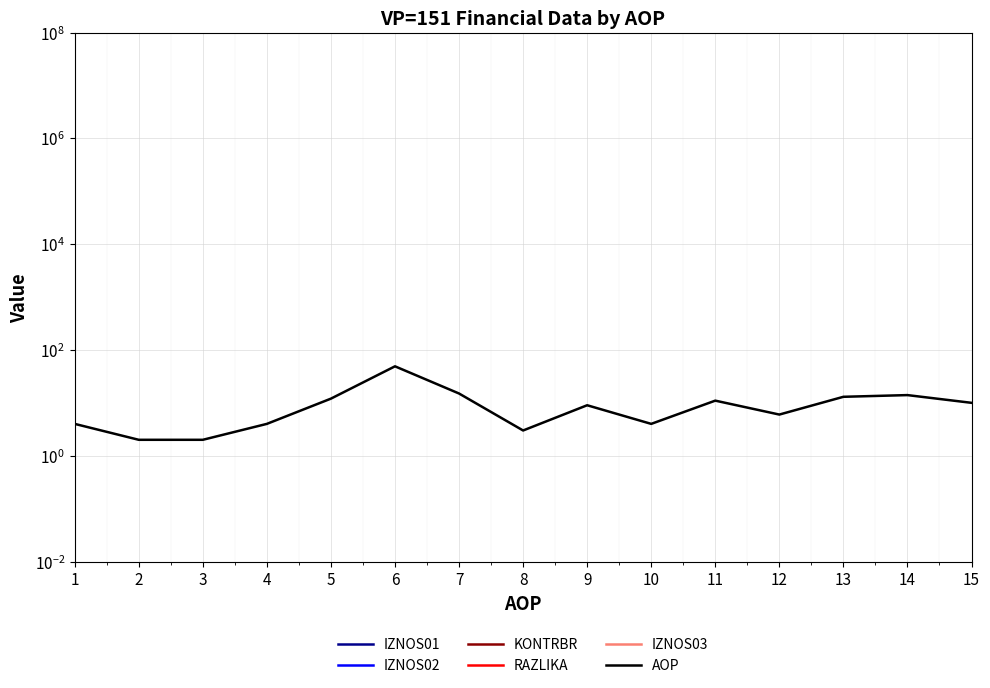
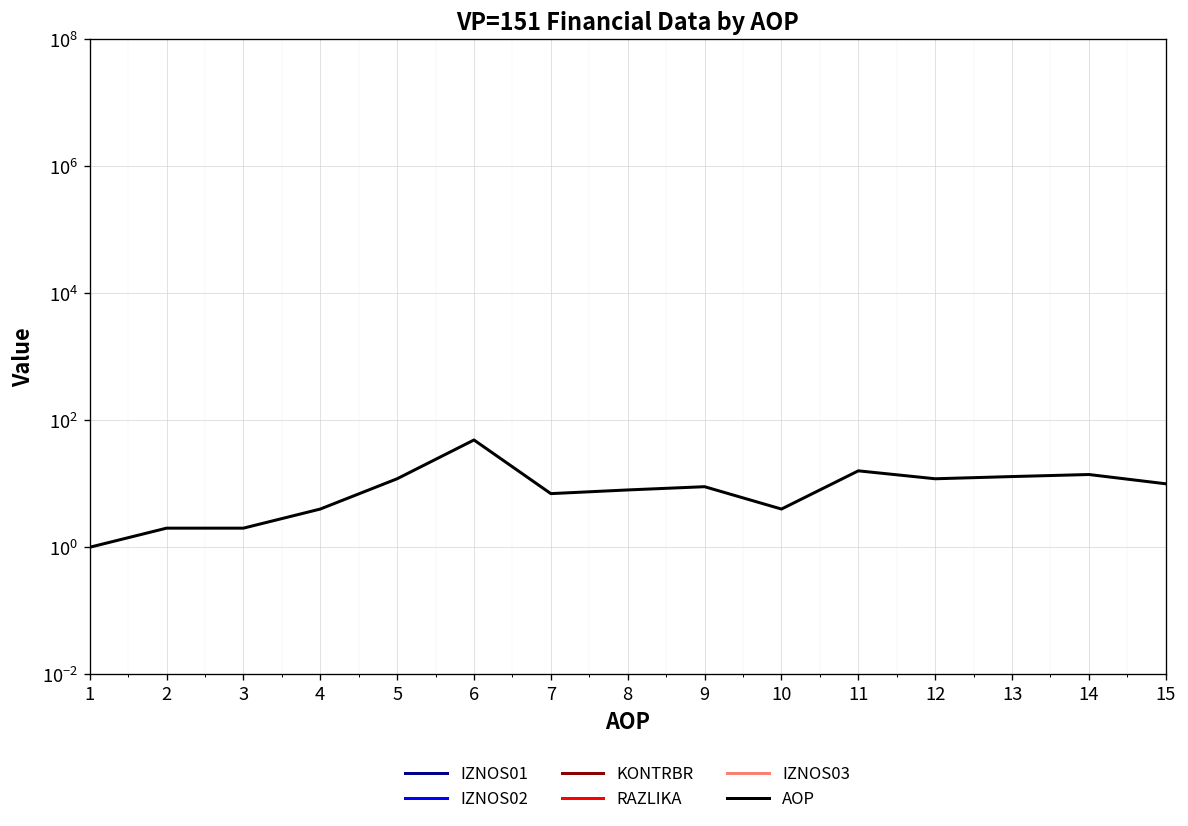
  {
    "IZNOS01": {
      "1": 1600000
    },
    "IZNOS02": {
      "1": 30000000
    },
    "KONTRBR": {
      "1": 60000
    },
    "RAZLIKA": {
      "1": 0.7
    },
    "AOP": {
-     "1": 4,
+     "1": 1,
      "2": 2,
      "3": 2,
      "4": 4,
      "5": 12,
      "6": 50,
-     "7": 15,
-     "8": 3,
+     "7": 7,
+     "8": 8,
      "9": 9,
      "10": 4,
-     "11": 11,
-     "12": 6,
+     "11": 16,
+     "12": 12,
      "13": 13,
      "14": 14,
      "15": 10
    }
  }
